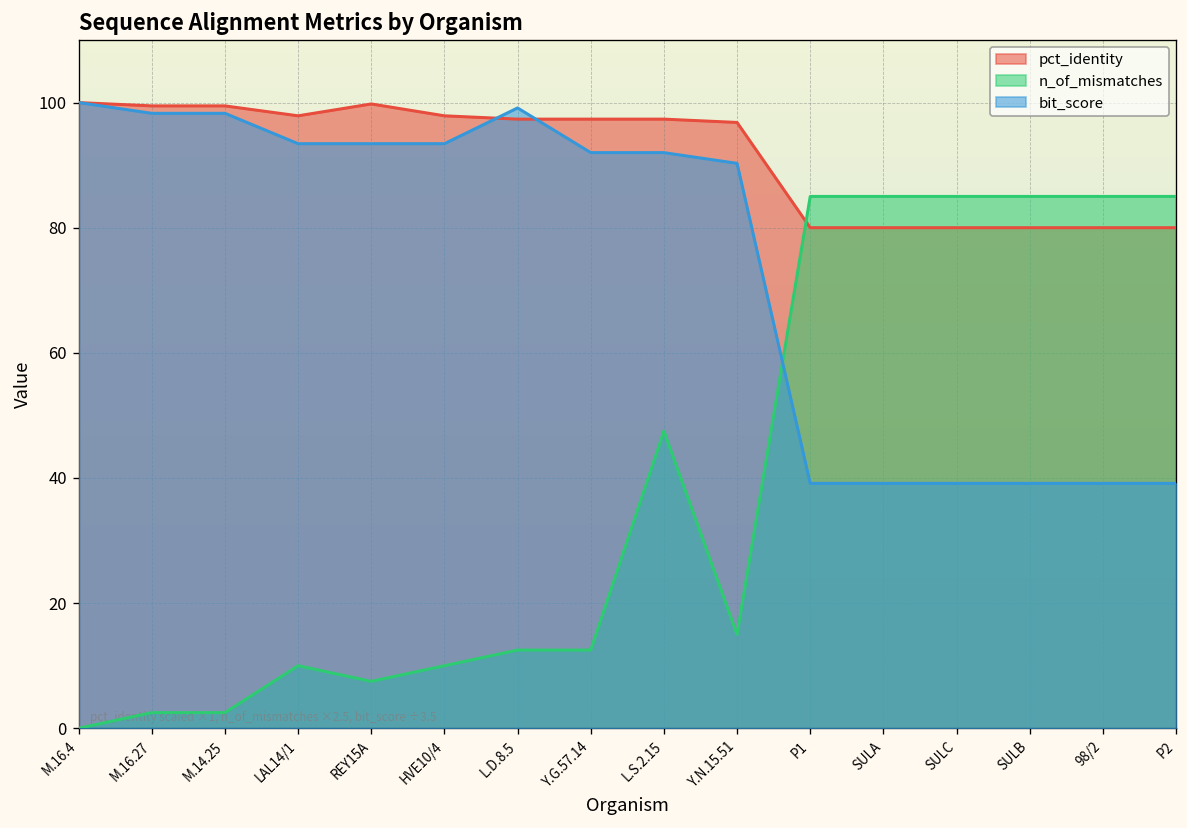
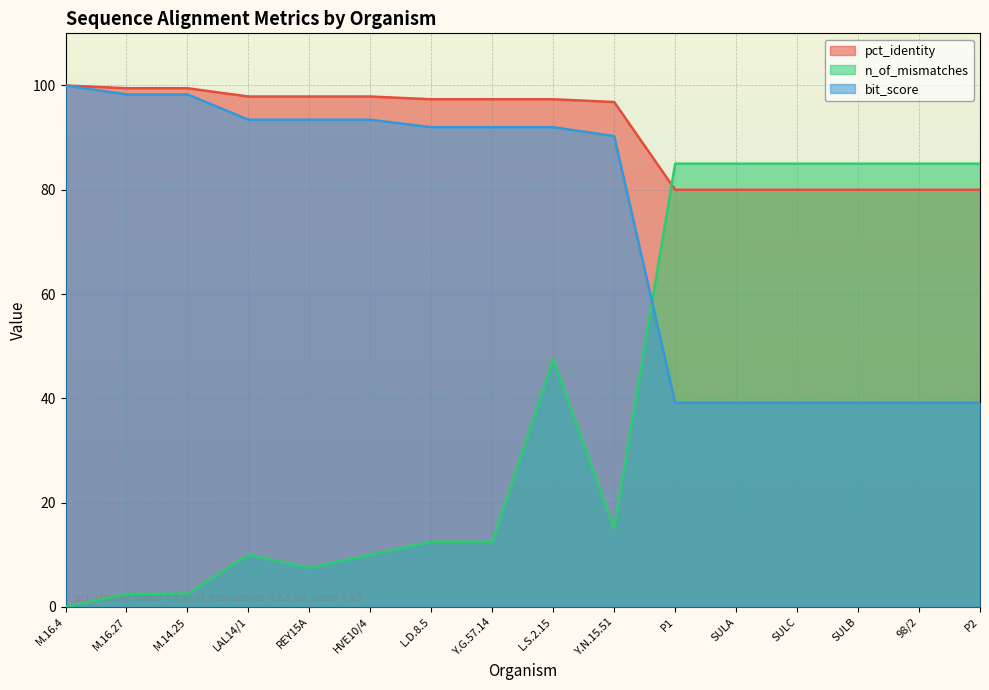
  {
    "pct_identity": {
      "M.16.27": 99,
      "M.14.25": 99,
      "LAL14/1": 98,
-     "REY15A": 100,
+     "REY15A": 98,
      "HVE10/4": 98,
      "L.D.8.5": 97,
      "Y.G.57.14": 97,
      "L.S.2.15": 97,
      "Y.N.15.51": 97,
      "P1": 80,
      "SULA": 80,
      "SULC": 80,
      "SULB": 80,
      "98/2": 80,
      "P2": 80
    },
    "n_of_mismatches": {
      "M.16.4": 0,
      "M.16.27": 3,
      "M.14.25": 3,
      "LAL14/1": 10,
      "REY15A": 8,
      "HVE10/4": 10,
      "L.D.8.5": 13,
      "Y.G.57.14": 13,
      "L.S.2.15": 48,
      "Y.N.15.51": 15,
      "P1": 85,
      "SULA": 85,
      "SULC": 85,
      "SULB": 85,
      "98/2": 85,
      "P2": 85
    },
    "bit_score": {
      "M.16.27": 98,
      "M.14.25": 98,
      "LAL14/1": 93,
      "REY15A": 93,
      "HVE10/4": 93,
-     "L.D.8.5": 99,
+     "L.D.8.5": 92,
      "Y.G.57.14": 92,
      "L.S.2.15": 92,
      "Y.N.15.51": 90,
      "P1": 39,
      "SULA": 39,
      "SULC": 39,
      "SULB": 39,
      "98/2": 39,
      "P2": 39
    }
  }
